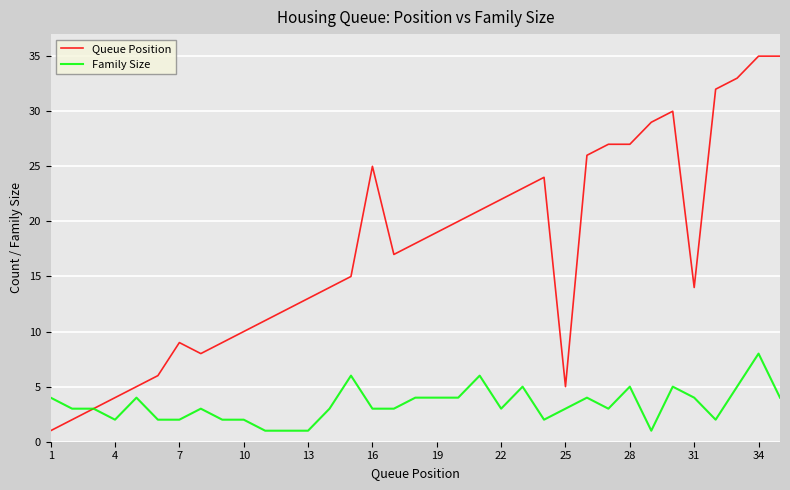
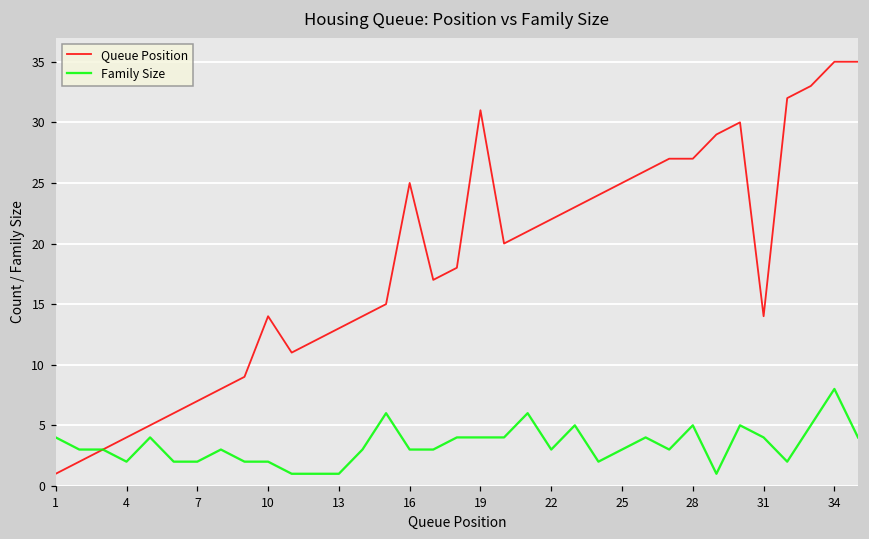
  {
    "Queue Position": {
      "1": 1,
      "4": 4,
-     "7": 9,
-     "10": 10,
+     "7": 7,
+     "10": 14,
      "13": 13,
      "16": 25,
-     "19": 19,
+     "19": 31,
      "22": 22,
-     "25": 5,
+     "25": 25,
      "28": 27,
      "31": 14,
      "34": 35
    },
    "Family Size": {
      "1": 4,
      "4": 2,
      "7": 2,
      "10": 2,
      "13": 1,
      "16": 3,
      "19": 4,
      "22": 3,
      "25": 3,
      "28": 5,
      "31": 4,
      "34": 8
    }
  }
